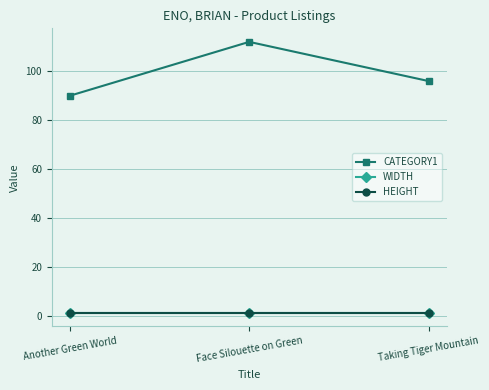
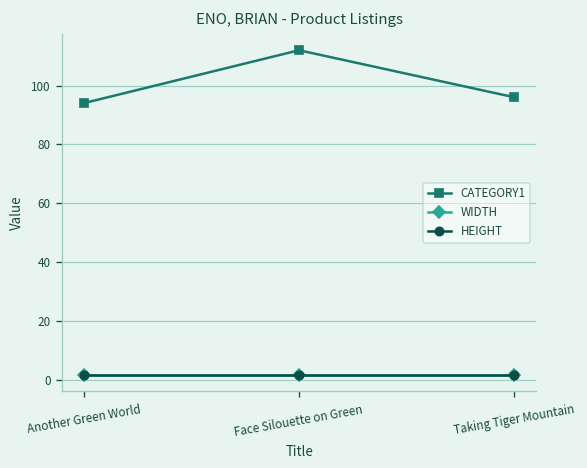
  {
    "CATEGORY1": {
-     "Another Green World": 90,
+     "Another Green World": 94,
      "Face Silouette on Green": 112,
      "Taking Tiger Mountain": 96
    },
    "HEIGHT": {
      "Another Green World": 2,
      "Face Silouette on Green": 2,
      "Taking Tiger Mountain": 2
    }
  }
